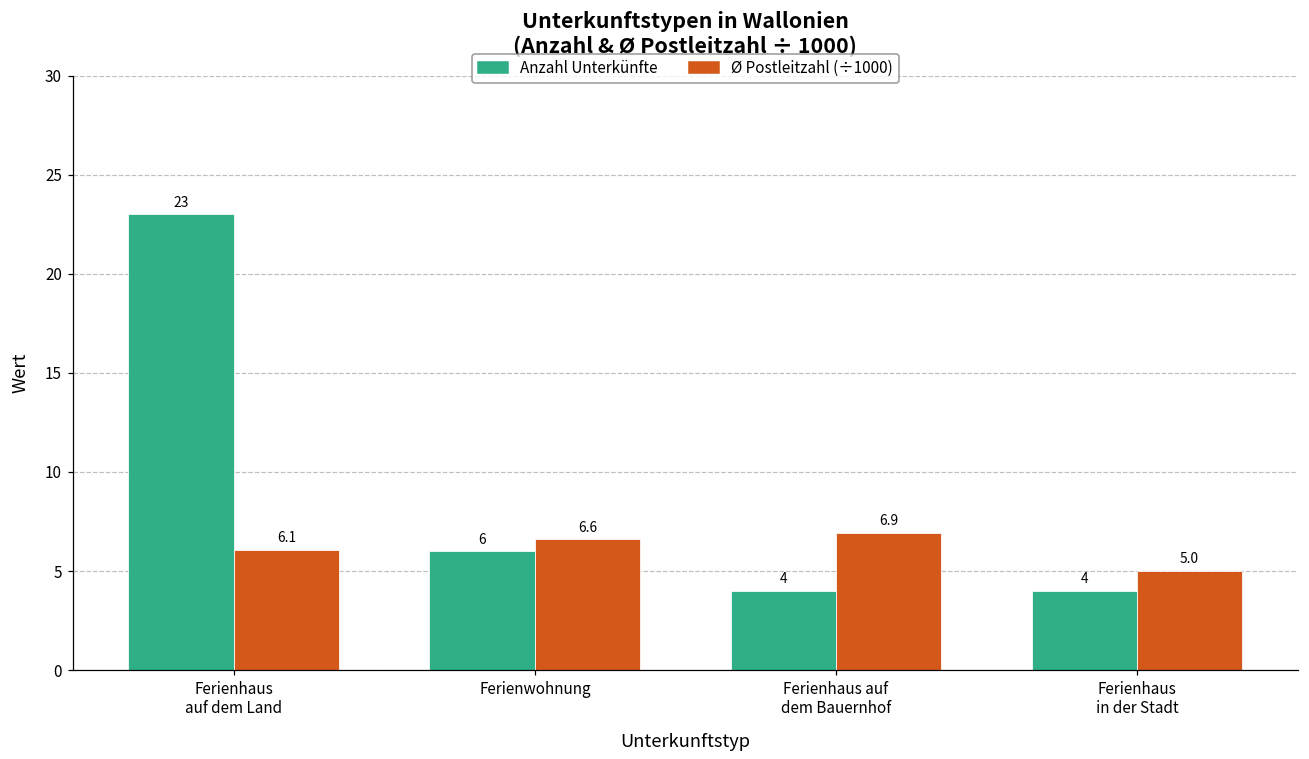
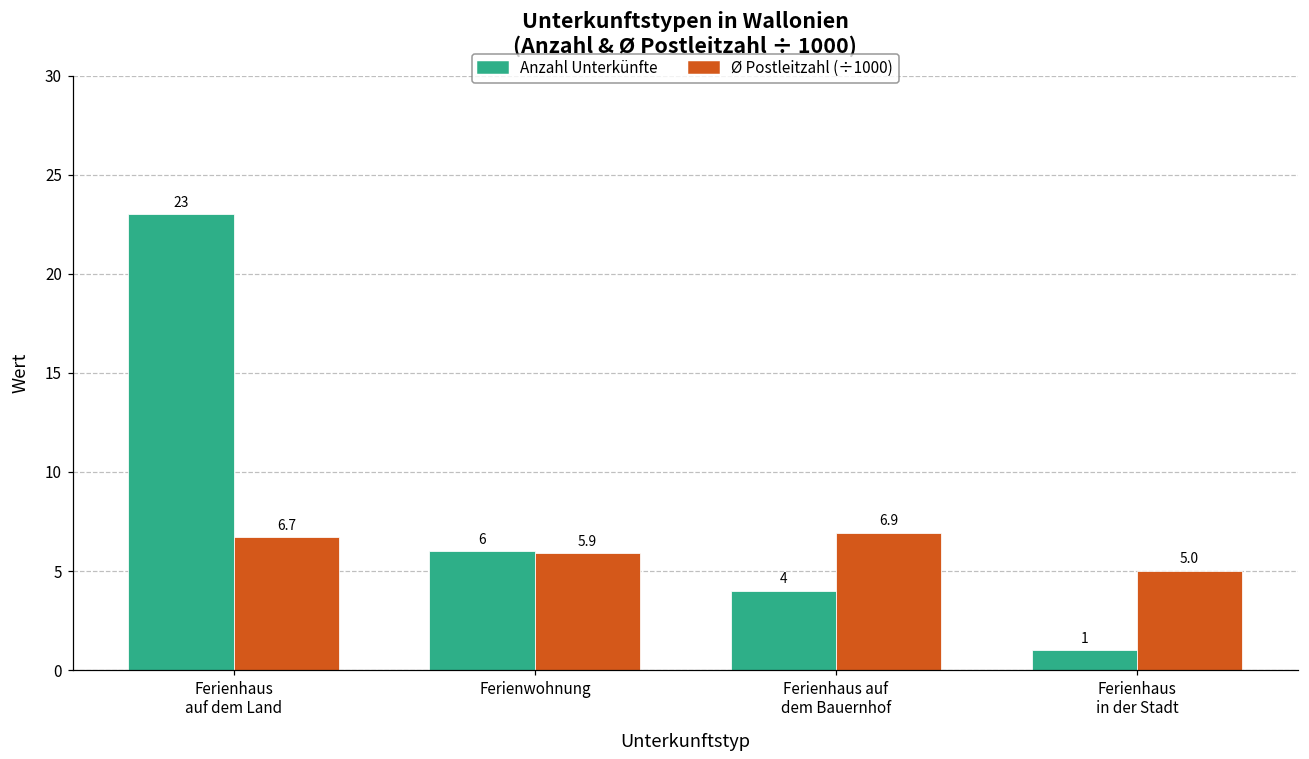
  {
    "Anzahl Unterkünfte": {
      "Ferienhaus auf dem Land": 23,
      "Ferienwohnung": 6,
      "Ferienhaus auf dem Bauernhof": 4,
-     "Ferienhaus in der Stadt": 4
+     "Ferienhaus in der Stadt": 1
    },
    "Ø Postleitzahl (÷1000)": {
-     "Ferienhaus auf dem Land": 6.1,
-     "Ferienwohnung": 6.6,
+     "Ferienhaus auf dem Land": 6.7,
+     "Ferienwohnung": 5.9,
      "Ferienhaus auf dem Bauernhof": 6.9,
      "Ferienhaus in der Stadt": 5.0
    }
  }
